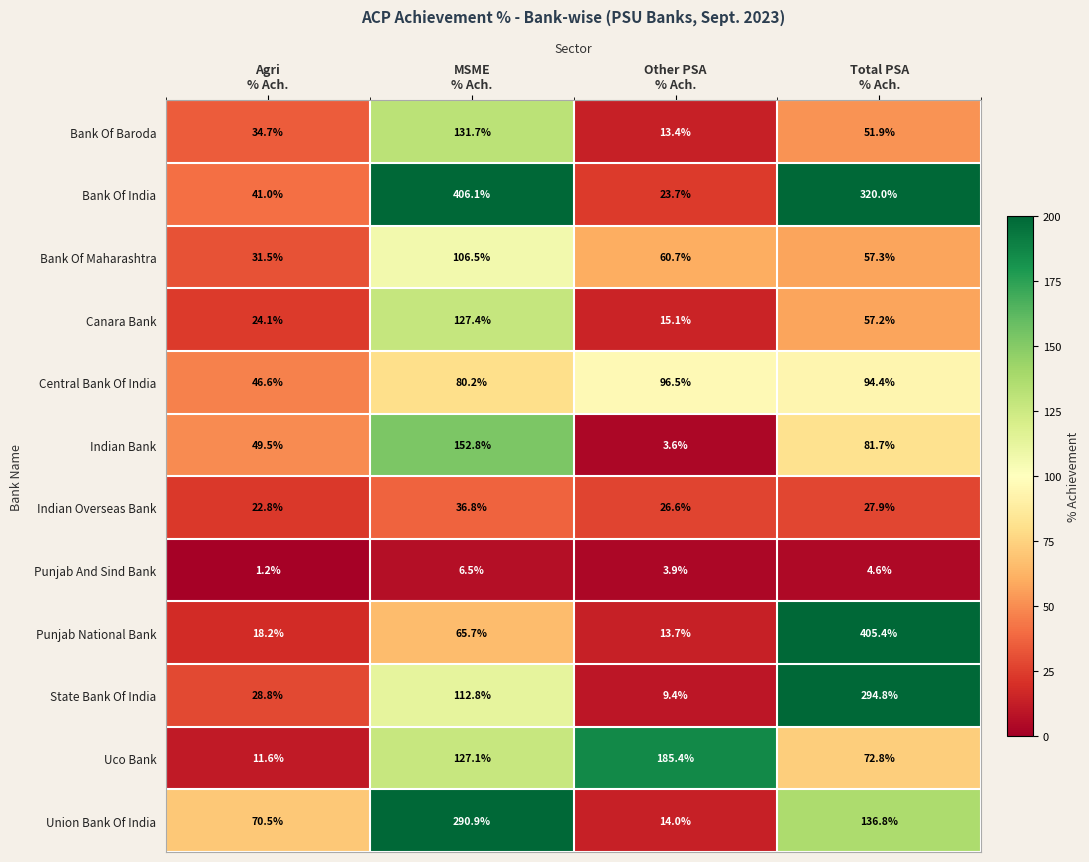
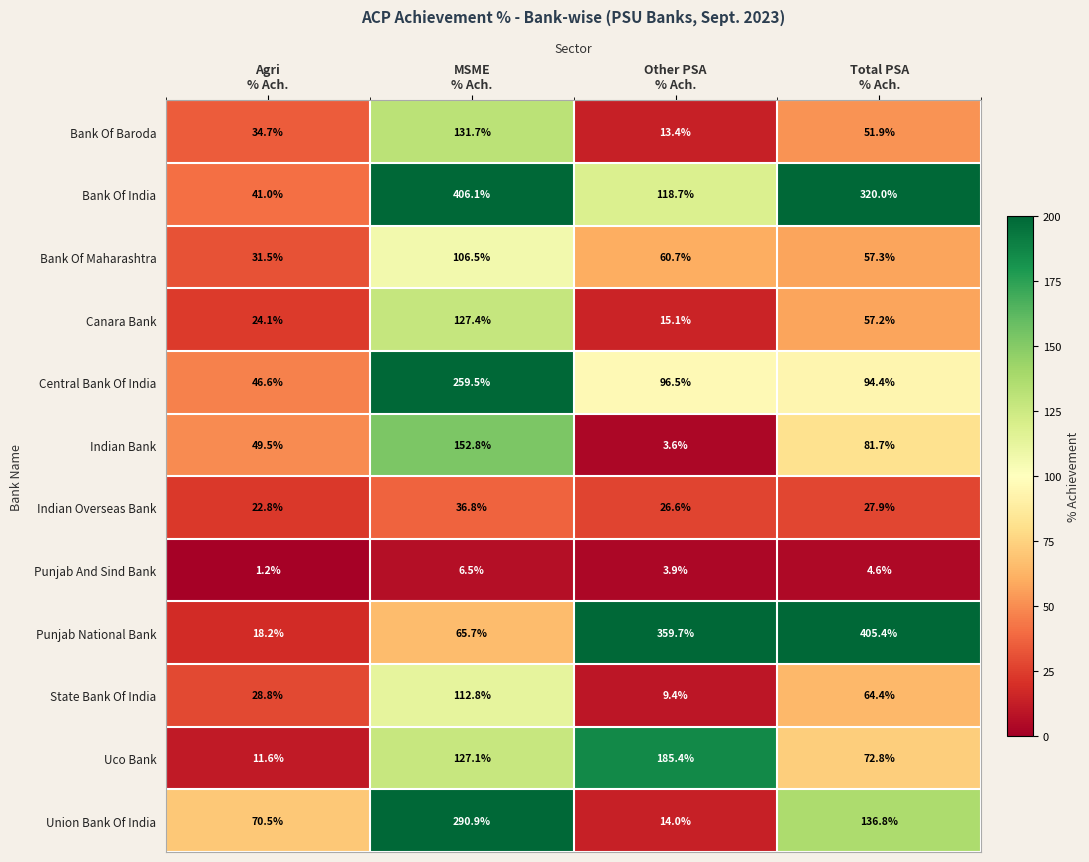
  {
    "Bank Of Baroda": {
      "Agri % Ach.": "34.7%",
      "MSME % Ach.": "131.7%",
      "Other PSA % Ach.": "13.4%",
      "Total PSA % Ach.": "51.9%"
    },
    "Bank Of India": {
      "Agri % Ach.": "41.0%",
      "MSME % Ach.": "406.1%",
-     "Other PSA % Ach.": "23.7%",
+     "Other PSA % Ach.": "118.7%",
      "Total PSA % Ach.": "320.0%"
    },
    "Bank Of Maharashtra": {
      "Agri % Ach.": "31.5%",
      "MSME % Ach.": "106.5%",
      "Other PSA % Ach.": "60.7%",
      "Total PSA % Ach.": "57.3%"
    },
    "Canara Bank": {
      "Agri % Ach.": "24.1%",
      "MSME % Ach.": "127.4%",
      "Other PSA % Ach.": "15.1%",
      "Total PSA % Ach.": "57.2%"
    },
    "Central Bank Of India": {
      "Agri % Ach.": "46.6%",
-     "MSME % Ach.": "80.2%",
+     "MSME % Ach.": "259.5%",
      "Other PSA % Ach.": "96.5%",
      "Total PSA % Ach.": "94.4%"
    },
    "Indian Bank": {
      "Agri % Ach.": "49.5%",
      "MSME % Ach.": "152.8%",
      "Other PSA % Ach.": "3.6%",
      "Total PSA % Ach.": "81.7%"
    },
    "Indian Overseas Bank": {
      "Agri % Ach.": "22.8%",
      "MSME % Ach.": "36.8%",
      "Other PSA % Ach.": "26.6%",
      "Total PSA % Ach.": "27.9%"
    },
    "Punjab And Sind Bank": {
      "Agri % Ach.": "1.2%",
      "MSME % Ach.": "6.5%",
      "Other PSA % Ach.": "3.9%",
      "Total PSA % Ach.": "4.6%"
    },
    "Punjab National Bank": {
      "Agri % Ach.": "18.2%",
      "MSME % Ach.": "65.7%",
-     "Other PSA % Ach.": "13.7%",
+     "Other PSA % Ach.": "359.7%",
      "Total PSA % Ach.": "405.4%"
    },
    "State Bank Of India": {
      "Agri % Ach.": "28.8%",
      "MSME % Ach.": "112.8%",
      "Other PSA % Ach.": "9.4%",
-     "Total PSA % Ach.": "294.8%"
+     "Total PSA % Ach.": "64.4%"
    },
    "Uco Bank": {
      "Agri % Ach.": "11.6%",
      "MSME % Ach.": "127.1%",
      "Other PSA % Ach.": "185.4%",
      "Total PSA % Ach.": "72.8%"
    },
    "Union Bank Of India": {
      "Agri % Ach.": "70.5%",
      "MSME % Ach.": "290.9%",
      "Other PSA % Ach.": "14.0%",
      "Total PSA % Ach.": "136.8%"
    }
  }
